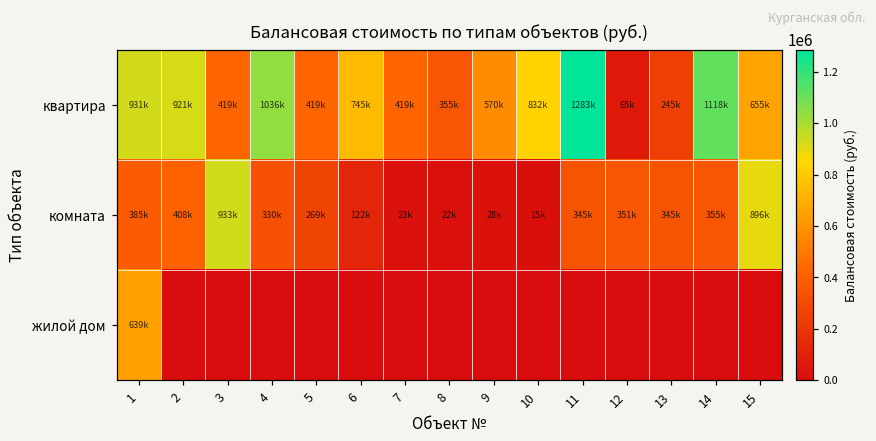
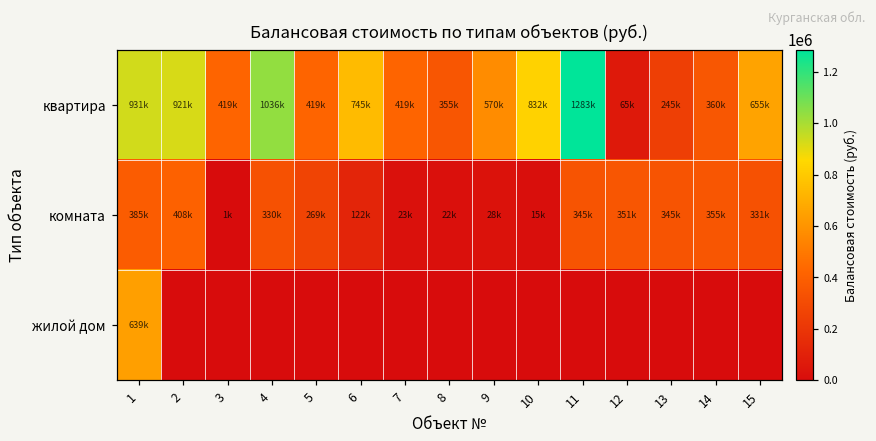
  {
    "квартира": {
      "1": "931k",
      "2": "921k",
      "3": "419k",
      "4": "1036k",
      "5": "419k",
      "6": "745k",
      "7": "419k",
      "8": "355k",
      "9": "570k",
      "10": "832k",
      "11": "1283k",
      "12": "65k",
      "13": "245k",
-     "14": "1118k",
+     "14": "360k",
      "15": "655k"
    },
    "комната": {
      "1": "385k",
      "2": "408k",
-     "3": "933k",
+     "3": "1k",
      "4": "330k",
      "5": "269k",
      "6": "122k",
      "7": "23k",
      "8": "22k",
      "9": "28k",
      "10": "15k",
      "11": "345k",
      "12": "351k",
      "13": "345k",
      "14": "355k",
-     "15": "896k"
+     "15": "331k"
    },
    "жилой дом": {
      "1": "639k"
    }
  }
